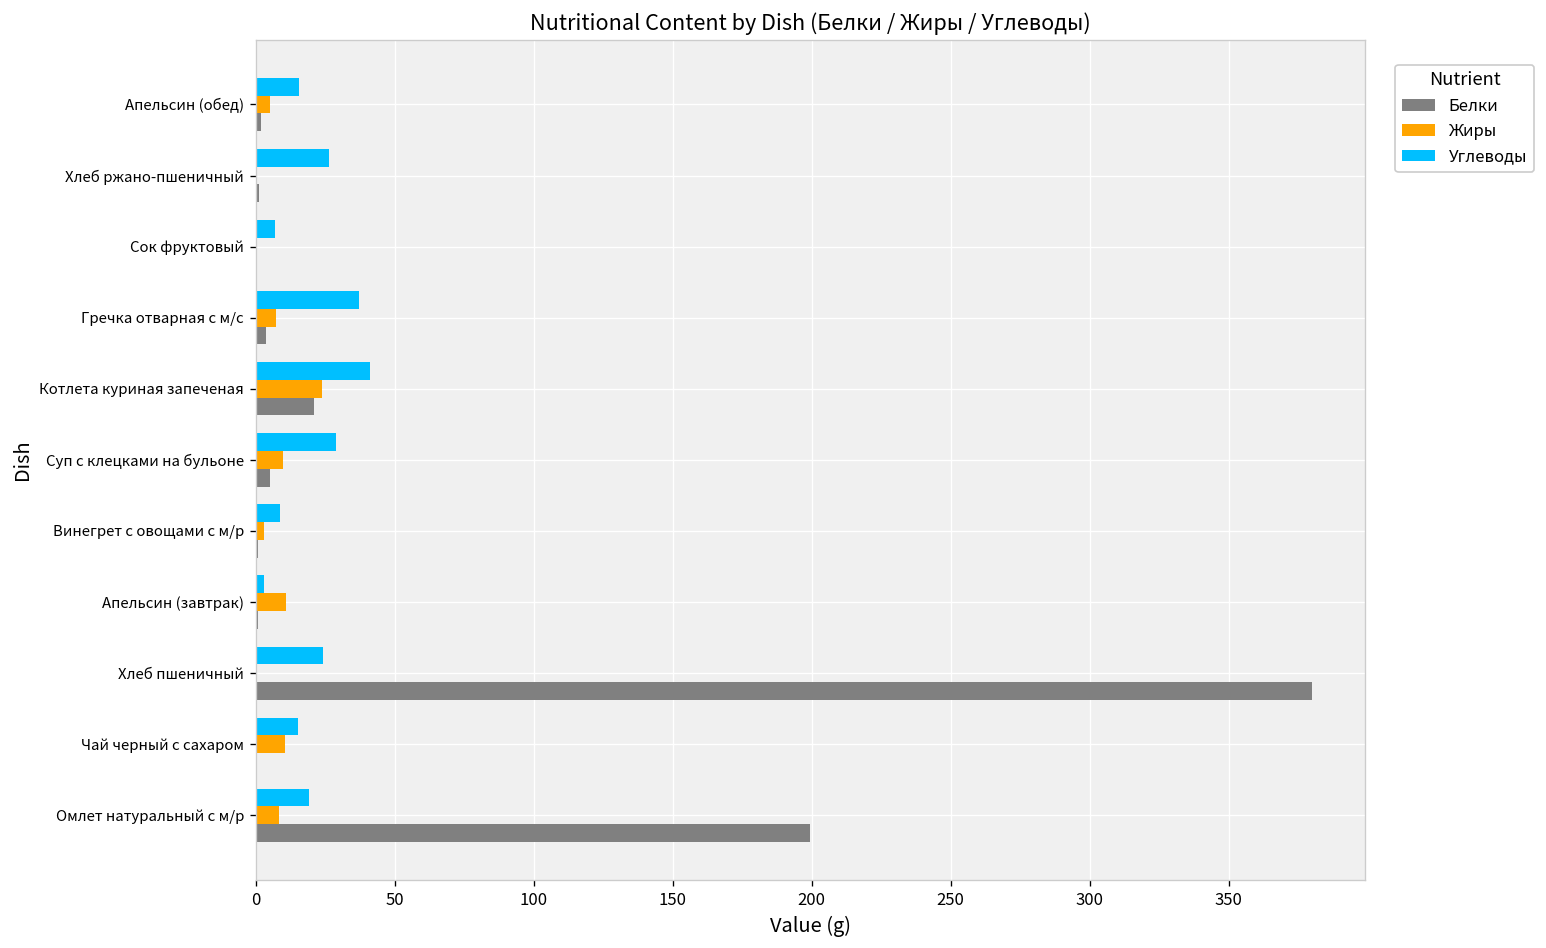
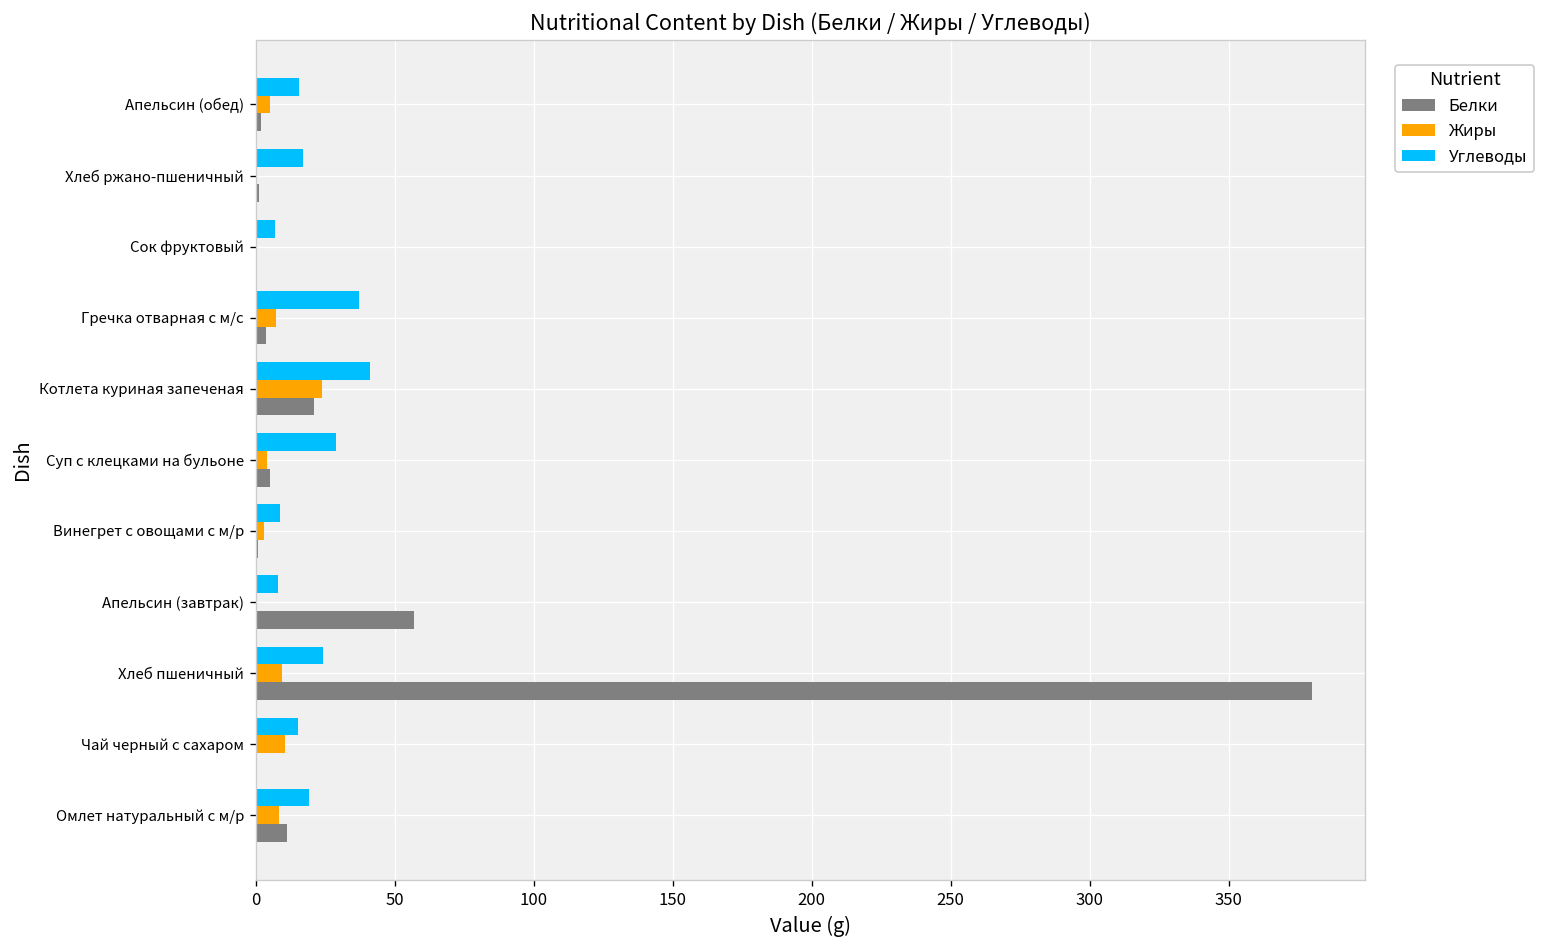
  {
    "Белки": {
      "Апельсин (обед)": 2,
      "Хлеб ржано-пшеничный": 1,
      "Сок фруктовый": 0,
      "Гречка отварная с м/с": 4,
      "Котлета куриная запеченая": 21,
      "Суп с клецками на бульоне": 5,
-     "Апельсин (завтрак)": 1,
+     "Апельсин (завтрак)": 57,
      "Хлеб пшеничный": 380,
-     "Омлет натуральный с м/р": 199
+     "Омлет натуральный с м/р": 11
    },
    "Жиры": {
      "Апельсин (обед)": 5,
      "Гречка отварная с м/с": 7,
      "Котлета куриная запеченая": 24,
-     "Суп с клецками на бульоне": 10,
+     "Суп с клецками на бульоне": 4,
      "Винегрет с овощами с м/р": 3,
-     "Апельсин (завтрак)": 11,
-     "Хлеб пшеничный": 0,
+     "Апельсин (завтрак)": 0,
+     "Хлеб пшеничный": 9,
      "Чай черный с сахаром": 11,
      "Омлет натуральный с м/р": 8
    },
    "Углеводы": {
      "Апельсин (обед)": 15,
-     "Хлеб ржано-пшеничный": 26,
+     "Хлеб ржано-пшеничный": 17,
      "Сок фруктовый": 7,
      "Гречка отварная с м/с": 37,
      "Котлета куриная запеченая": 41,
      "Суп с клецками на бульоне": 29,
      "Винегрет с овощами с м/р": 9,
-     "Апельсин (завтрак)": 3,
+     "Апельсин (завтрак)": 8,
      "Хлеб пшеничный": 24,
      "Чай черный с сахаром": 15,
      "Омлет натуральный с м/р": 19
    }
  }
